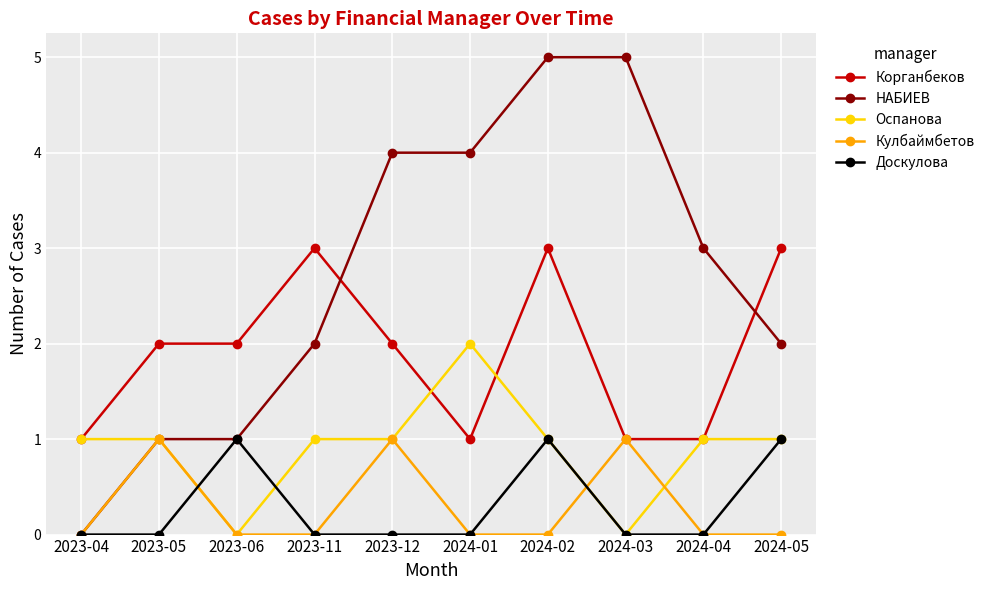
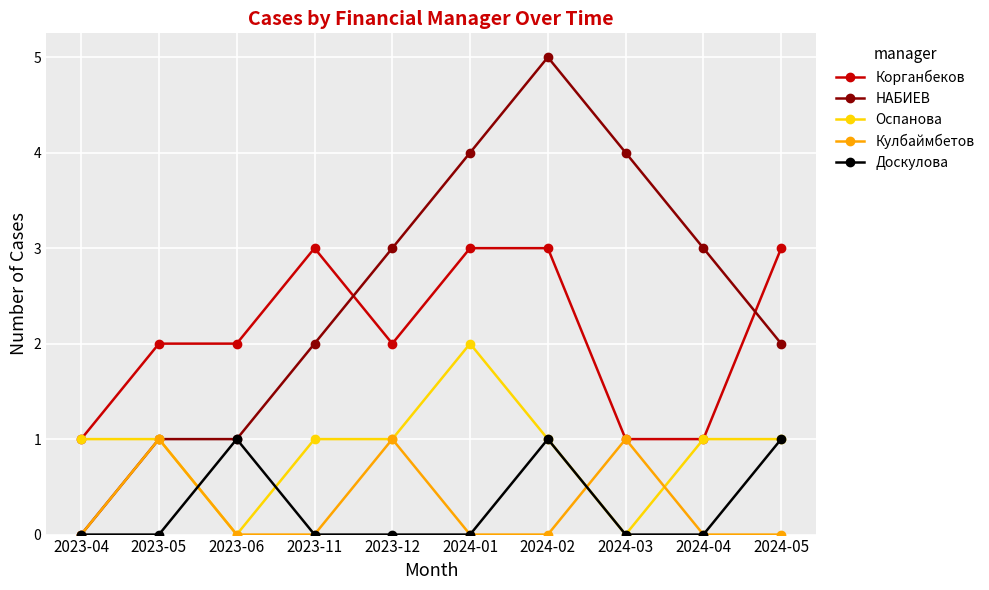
  {
    "Корганбеков": {
      "2023-05": 2,
      "2023-06": 2,
      "2023-11": 3,
      "2023-12": 2,
-     "2024-01": 1,
+     "2024-01": 3,
      "2024-02": 3,
      "2024-05": 3
    },
    "НАБИЕВ": {
      "2023-11": 2,
-     "2023-12": 4,
+     "2023-12": 3,
      "2024-01": 4,
      "2024-02": 5,
-     "2024-03": 5,
+     "2024-03": 4,
      "2024-04": 3,
      "2024-05": 2
    },
    "Доскулова": {
      "2023-05": 0,
      "2023-12": 0
    }
  }
